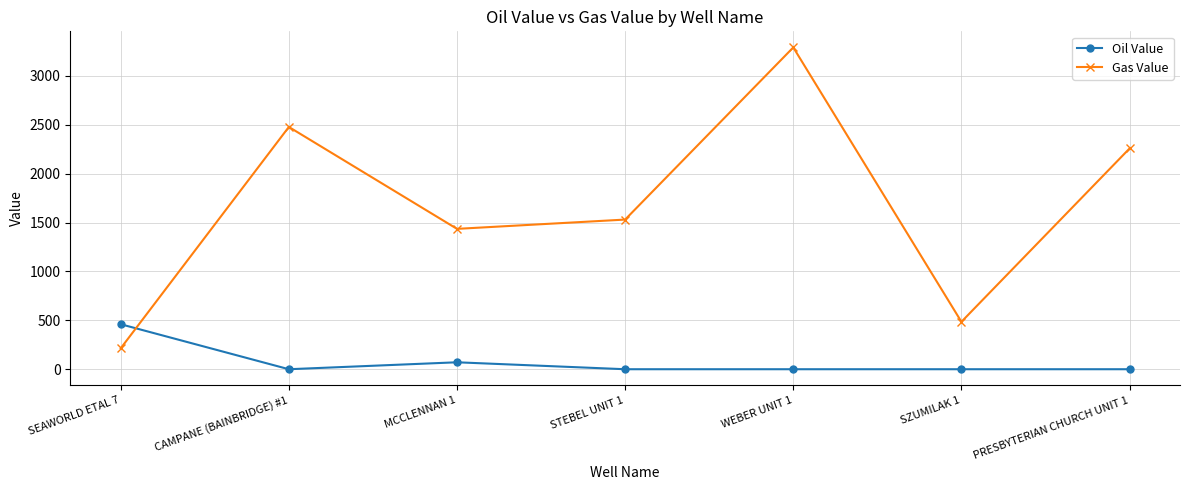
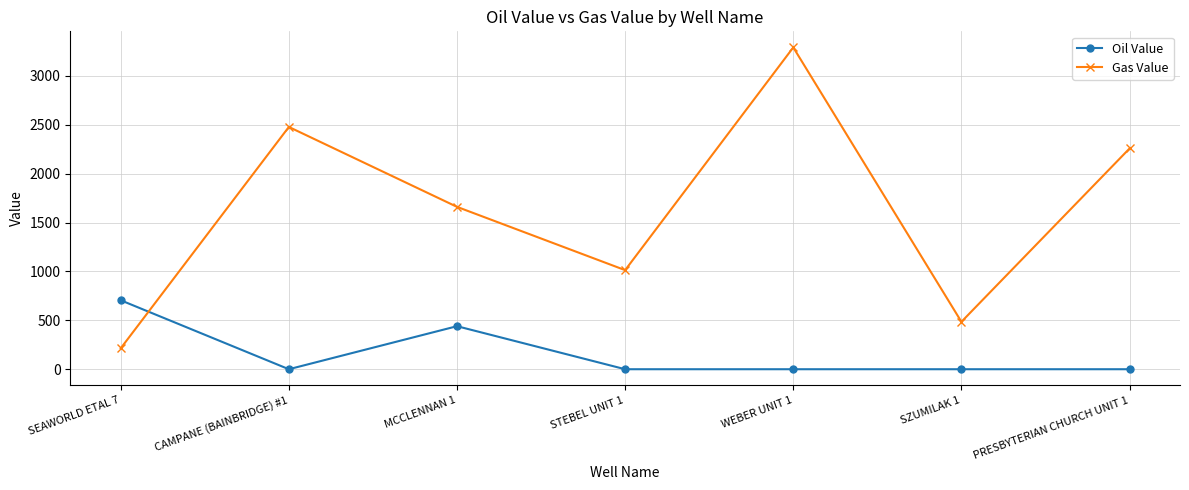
  {
    "Oil Value": {
-     "SEAWORLD ETAL 7": 500,
+     "SEAWORLD ETAL 7": 700,
      "CAMPANE (BAINBRIDGE) #1": 0,
-     "MCCLENNAN 1": 100,
+     "MCCLENNAN 1": 400,
      "STEBEL UNIT 1": 0,
      "WEBER UNIT 1": 0,
      "SZUMILAK 1": 0,
      "PRESBYTERIAN CHURCH UNIT 1": 0
    },
    "Gas Value": {
      "SEAWORLD ETAL 7": 200,
      "CAMPANE (BAINBRIDGE) #1": 2500,
-     "MCCLENNAN 1": 1400,
-     "STEBEL UNIT 1": 1500,
+     "MCCLENNAN 1": 1700,
+     "STEBEL UNIT 1": 1000,
      "WEBER UNIT 1": 3300,
      "SZUMILAK 1": 500,
      "PRESBYTERIAN CHURCH UNIT 1": 2300
    }
  }
